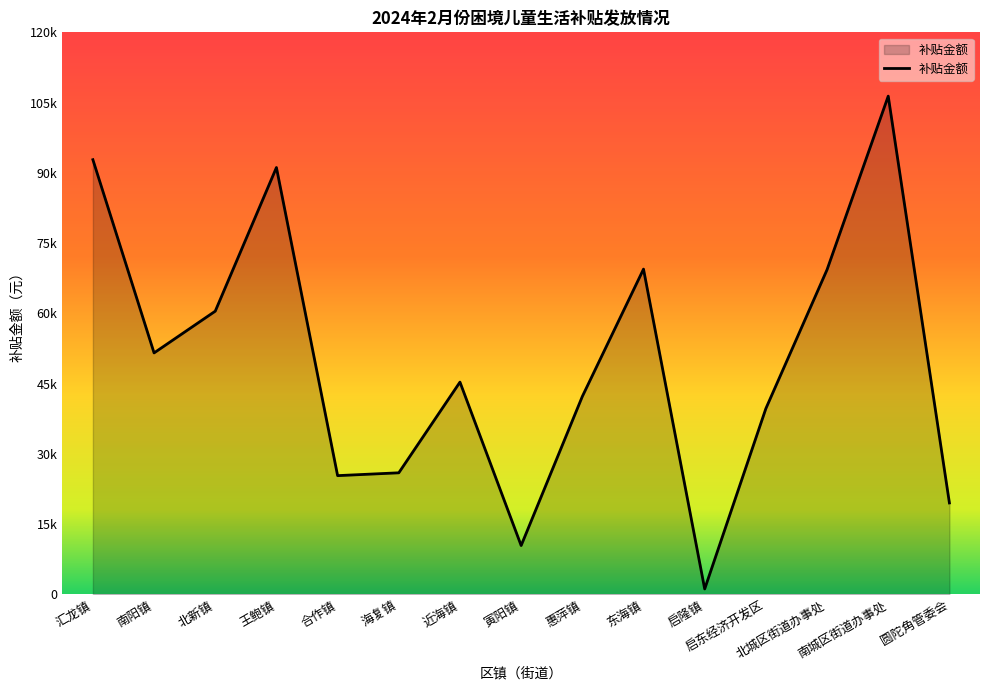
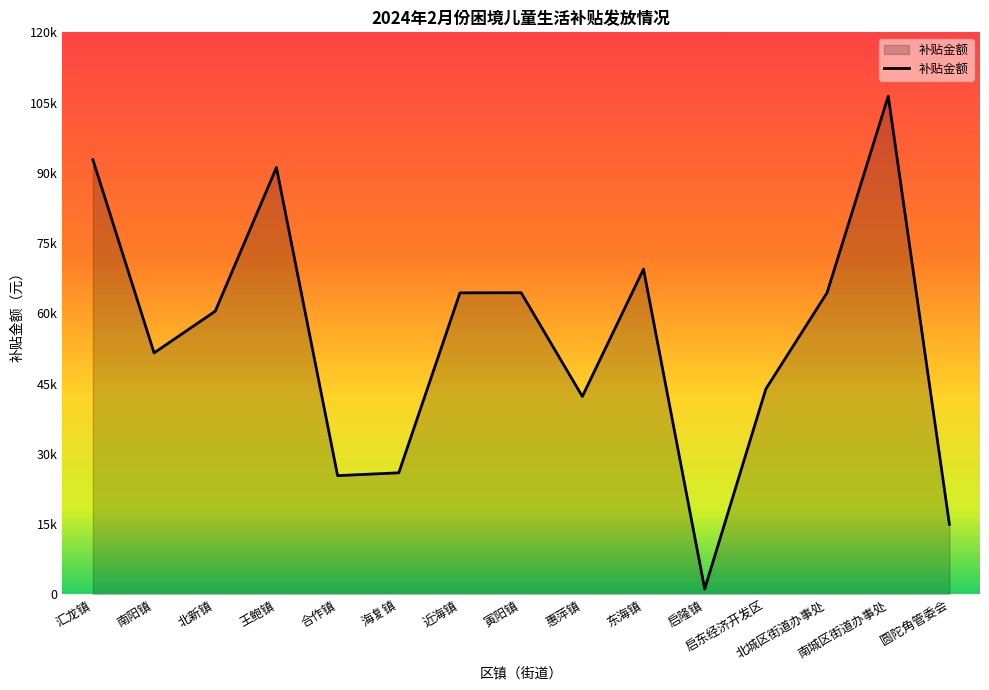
  {
    "汇龙镇": 93000,
    "南阳镇": 52000,
    "北新镇": 60000,
    "王鲍镇": 91000,
    "合作镇": 25000,
    "海复镇": 26000,
-   "近海镇": 45000,
-   "寅阳镇": 10000,
+   "近海镇": 64000,
+   "寅阳镇": 64000,
    "惠萍镇": 42000,
    "东海镇": 69000,
    "启隆镇": 1000,
-   "启东经济开发区": 40000,
-   "北城区街道办事处": 69000,
+   "启东经济开发区": 44000,
+   "北城区街道办事处": 64000,
    "南城区街道办事处": 106000,
-   "圆陀角管委会": 20000
+   "圆陀角管委会": 15000
  }
